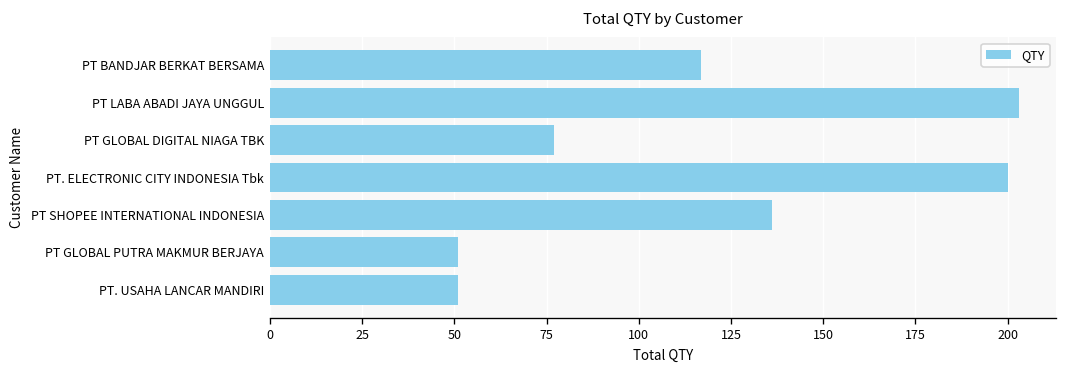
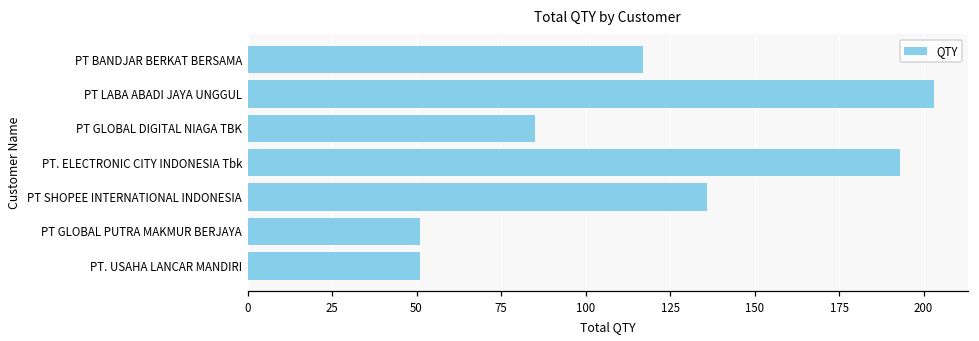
  {
    "PT BANDJAR BERKAT BERSAMA": 117,
    "PT LABA ABADI JAYA UNGGUL": 203,
-   "PT GLOBAL DIGITAL NIAGA TBK": 77,
-   "PT. ELECTRONIC CITY INDONESIA Tbk": 200,
+   "PT GLOBAL DIGITAL NIAGA TBK": 85,
+   "PT. ELECTRONIC CITY INDONESIA Tbk": 193,
    "PT SHOPEE INTERNATIONAL INDONESIA": 136,
    "PT GLOBAL PUTRA MAKMUR BERJAYA": 51,
    "PT. USAHA LANCAR MANDIRI": 51
  }
